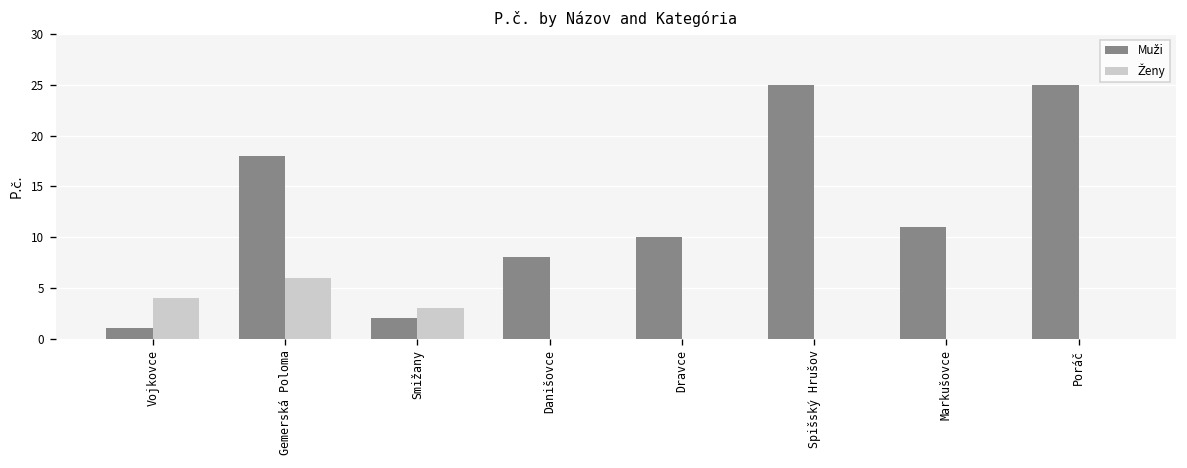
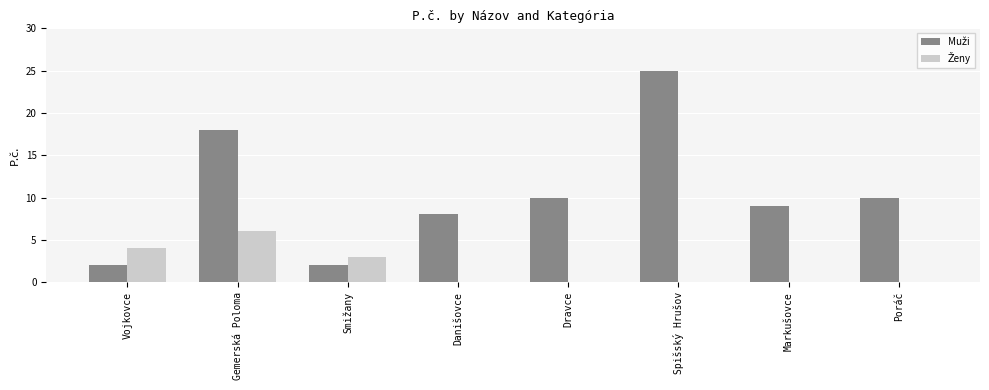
  {
    "Muži": {
-     "Vojkovce": 1,
+     "Vojkovce": 2,
      "Gemerská Poloma": 18,
      "Smižany": 2,
      "Danišovce": 8,
      "Dravce": 10,
      "Spišský Hrušov": 25,
-     "Markušovce": 11,
-     "Poráč": 25
+     "Markušovce": 9,
+     "Poráč": 10
    },
    "Ženy": {
      "Vojkovce": 4,
      "Gemerská Poloma": 6,
      "Smižany": 3,
      "Danišovce": 0,
      "Dravce": 0,
      "Spišský Hrušov": 0,
      "Markušovce": 0,
      "Poráč": 0
    }
  }
